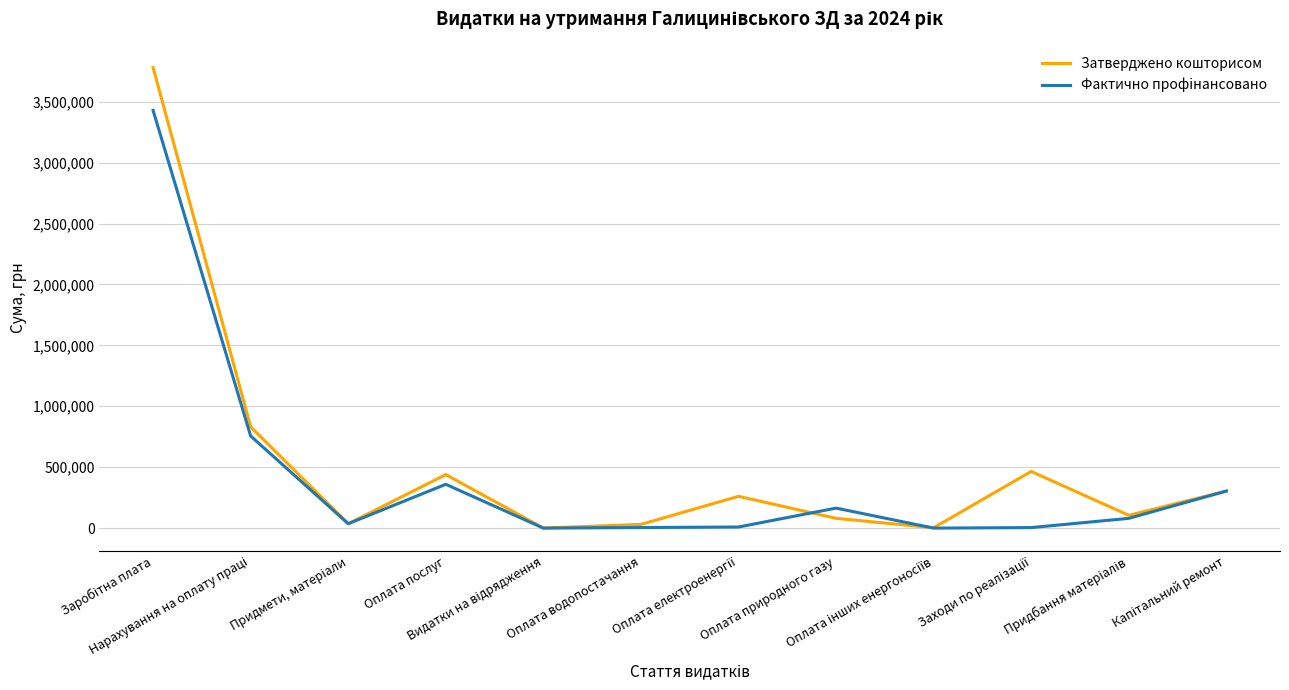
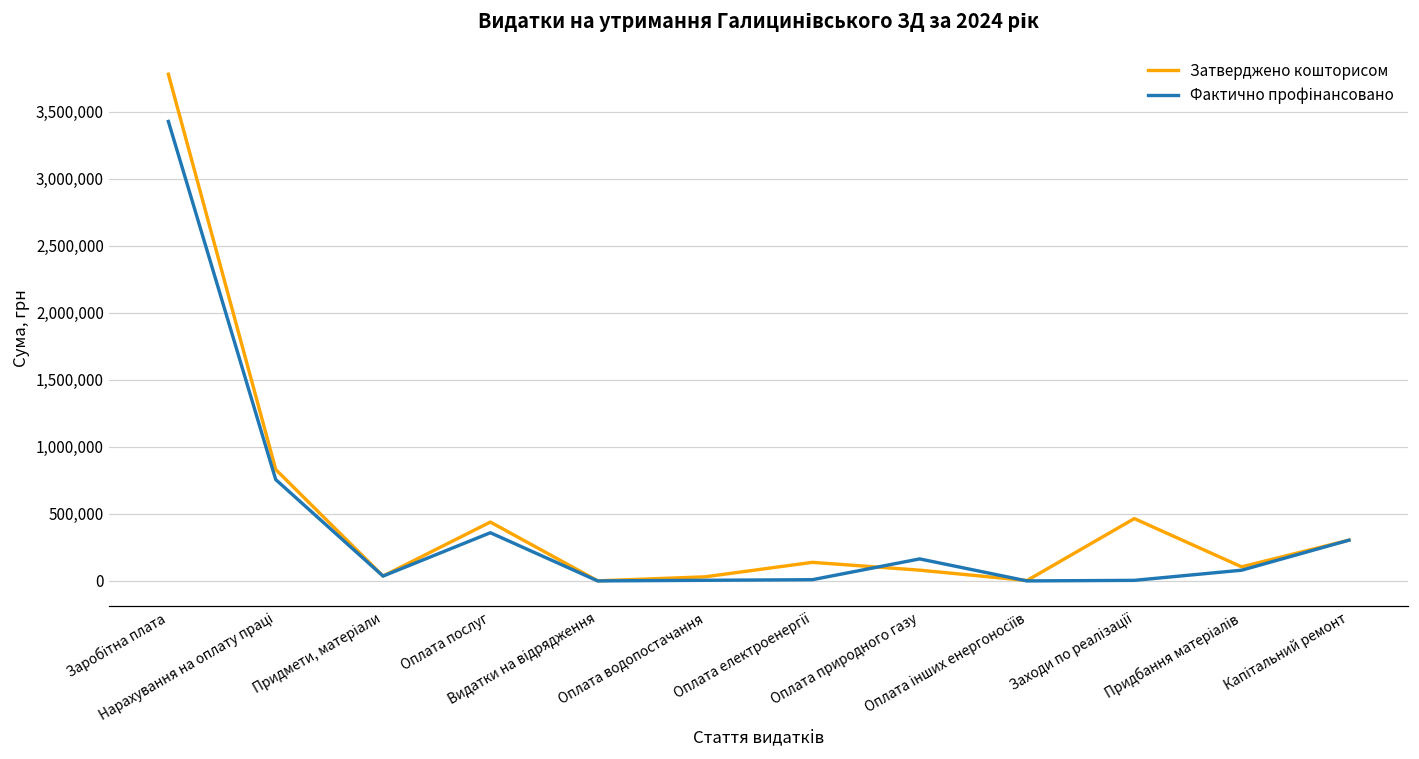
  {
    "Затверджено кошторисом": {
      "Заробітна плата": "3,780,000",
      "Нарахування на оплату праці": "830,000",
      "Оплата послуг": "440,000",
      "Оплата водопостачання": "30,000",
-     "Оплата електроенергії": "260,000",
+     "Оплата електроенергії": "140,000",
      "Оплата природного газу": "80,000",
      "Заходи по реалізації": "470,000",
      "Придбання матеріалів": "110,000"
    },
    "Фактично профінансовано": {
      "Заробітна плата": "3,430,000",
      "Нарахування на оплату праці": "760,000",
      "Оплата послуг": "360,000",
      "Оплата водопостачання": "0",
      "Оплата електроенергії": "10,000",
      "Оплата природного газу": "160,000",
      "Заходи по реалізації": "0",
      "Придбання матеріалів": "80,000"
    }
  }
